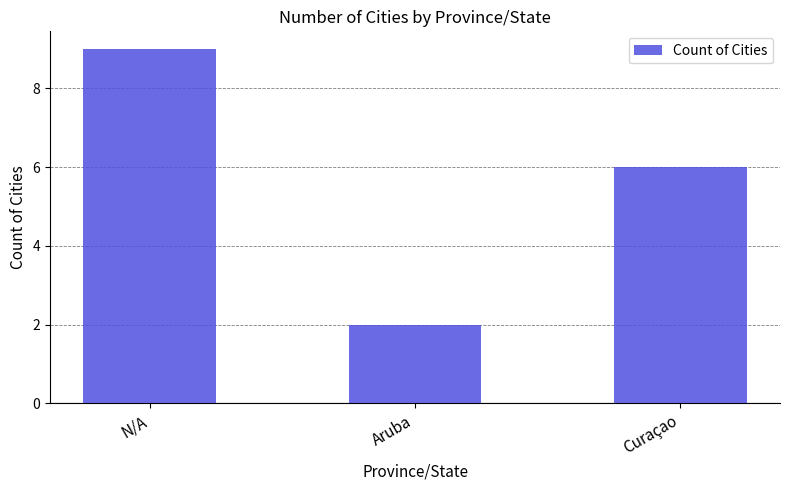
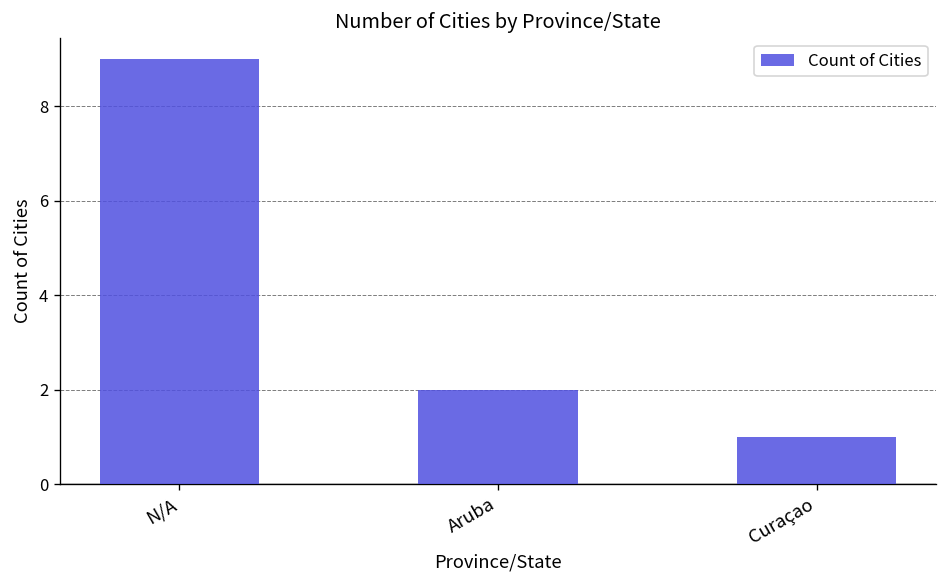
  {
    "N/A": 9,
    "Aruba": 2,
-   "Curaçao": 6
+   "Curaçao": 1
  }
